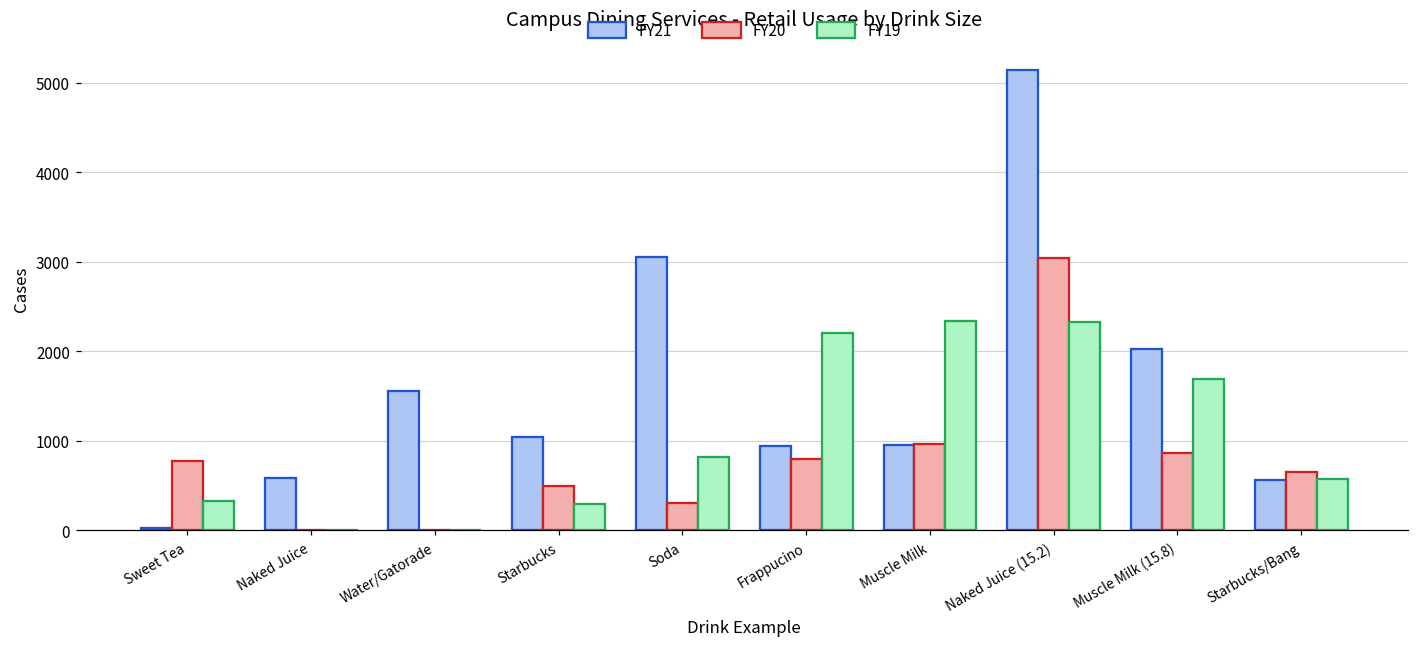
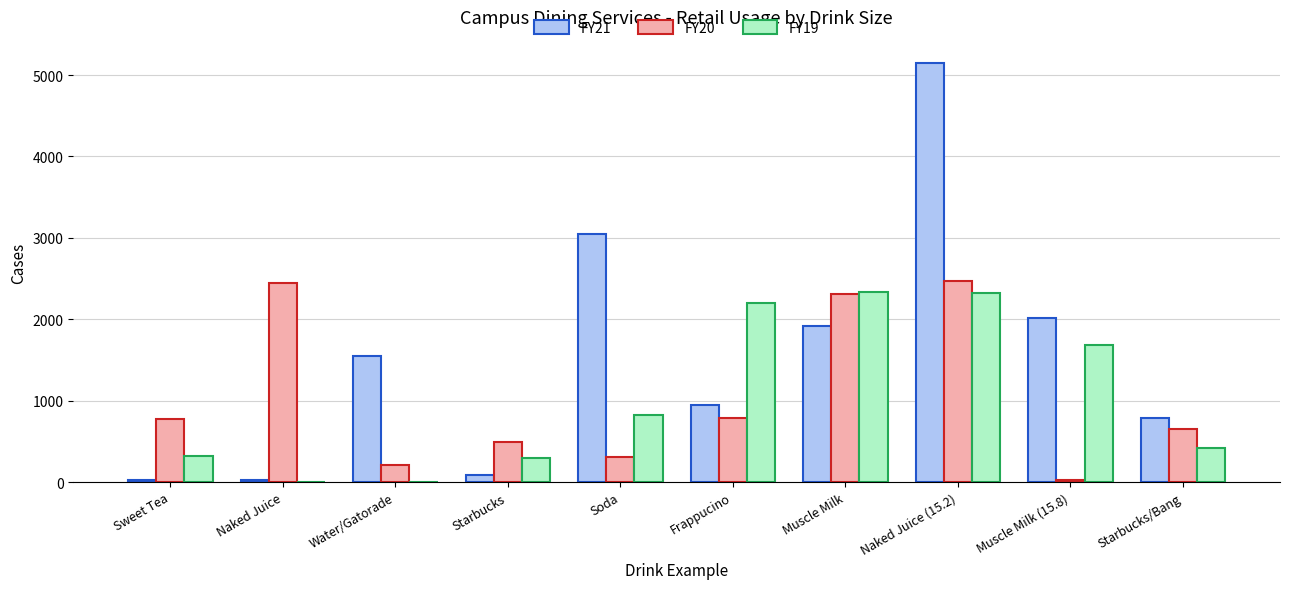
  {
    "FY21": {
-     "Naked Juice": 600,
+     "Naked Juice": 0,
      "Water/Gatorade": 1600,
-     "Starbucks": 1000,
+     "Starbucks": 100,
      "Soda": 3100,
      "Frappucino": 900,
-     "Muscle Milk": 1000,
+     "Muscle Milk": 1900,
      "Naked Juice (15.2)": 5100,
      "Muscle Milk (15.8)": 2000,
-     "Starbucks/Bang": 600
+     "Starbucks/Bang": 800
    },
    "FY20": {
      "Sweet Tea": 800,
-     "Naked Juice": 0,
-     "Water/Gatorade": 0,
+     "Naked Juice": 2400,
+     "Water/Gatorade": 200,
      "Starbucks": 500,
      "Soda": 300,
      "Frappucino": 800,
-     "Muscle Milk": 1000,
-     "Naked Juice (15.2)": 3000,
-     "Muscle Milk (15.8)": 900,
+     "Muscle Milk": 2300,
+     "Naked Juice (15.2)": 2500,
+     "Muscle Milk (15.8)": 0,
      "Starbucks/Bang": 700
    },
    "FY19": {
      "Sweet Tea": 300,
      "Naked Juice": 0,
      "Water/Gatorade": 0,
      "Starbucks": 300,
      "Soda": 800,
      "Frappucino": 2200,
      "Muscle Milk": 2300,
      "Naked Juice (15.2)": 2300,
      "Muscle Milk (15.8)": 1700,
-     "Starbucks/Bang": 600
+     "Starbucks/Bang": 400
    }
  }
